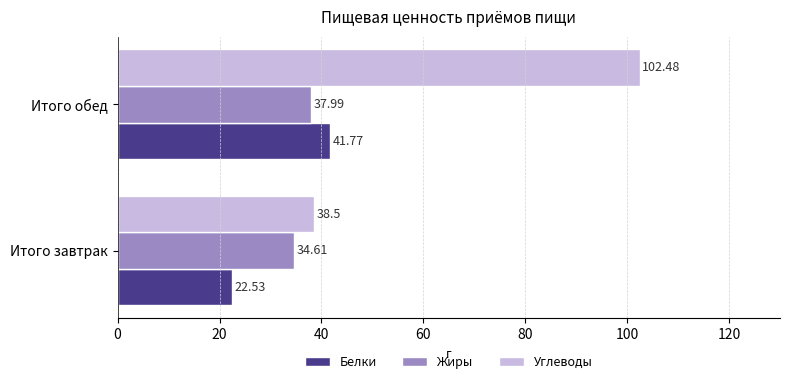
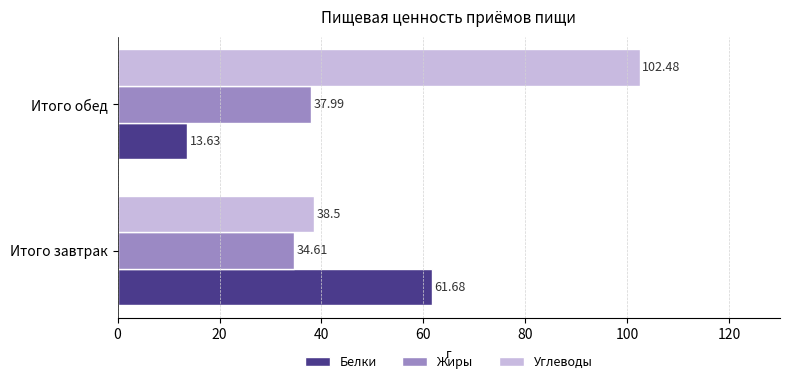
  {
    "Белки": {
-     "Итого обед": 41.77,
-     "Итого завтрак": 22.53
+     "Итого обед": 13.63,
+     "Итого завтрак": 61.68
    },
    "Жиры": {
      "Итого обед": 37.99,
      "Итого завтрак": 34.61
    },
    "Углеводы": {
      "Итого обед": 102.48,
      "Итого завтрак": 38.5
    }
  }
